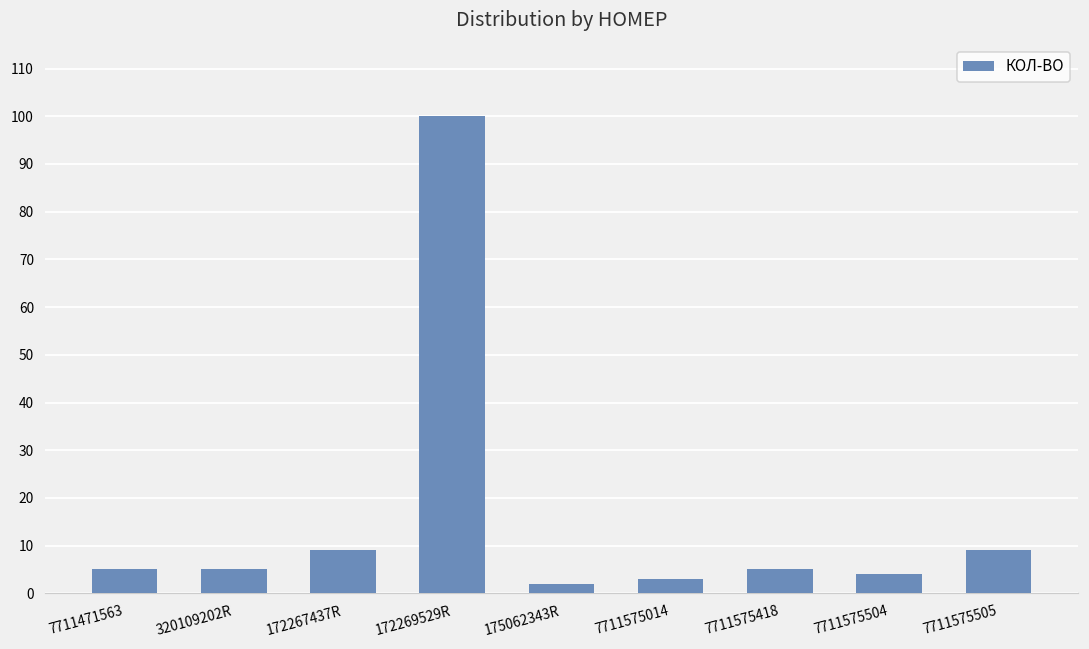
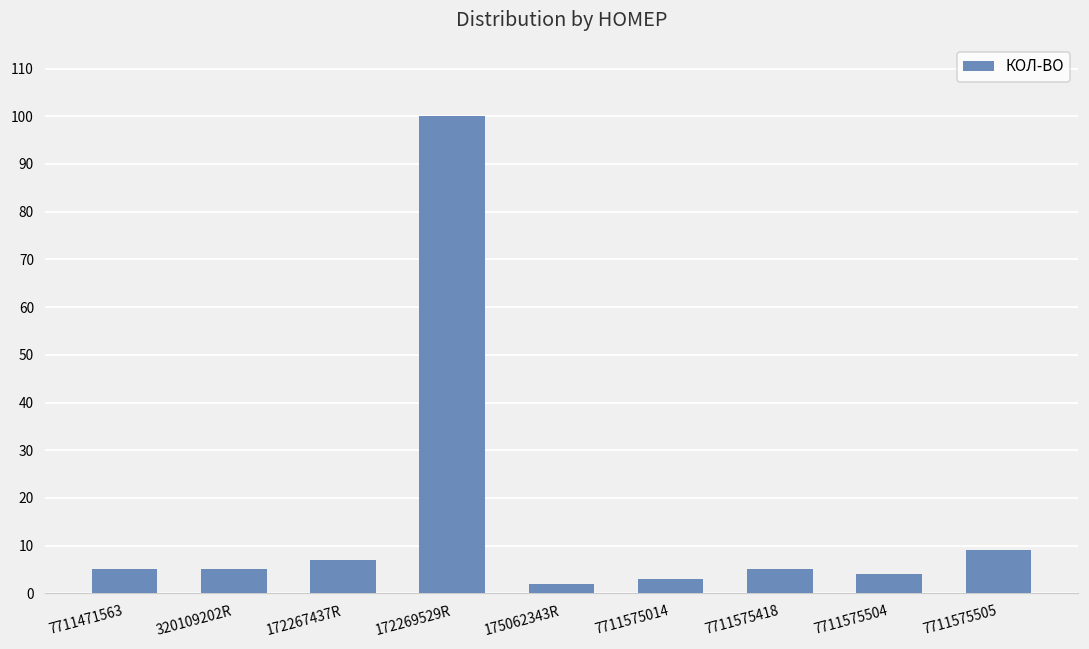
  {
    "7711471563": 5,
    "320109202R": 5,
-   "172267437R": 9,
+   "172267437R": 7,
    "172269529R": 100,
    "175062343R": 2,
    "7711575014": 3,
    "7711575418": 5,
    "7711575504": 4,
    "7711575505": 9
  }
